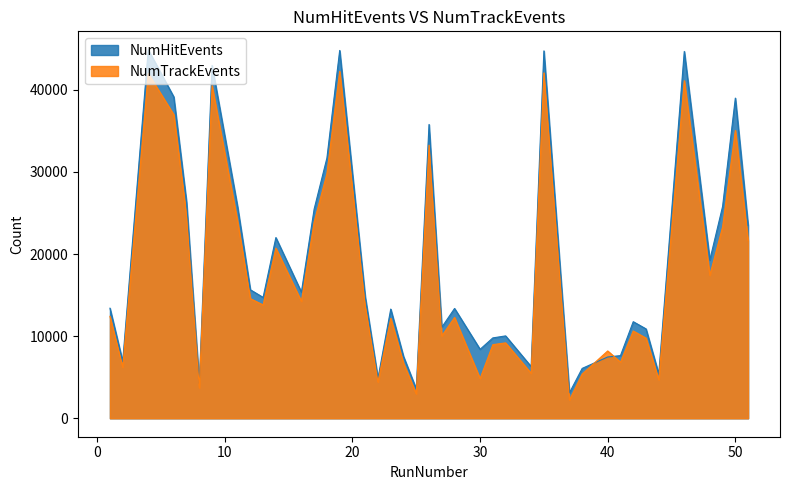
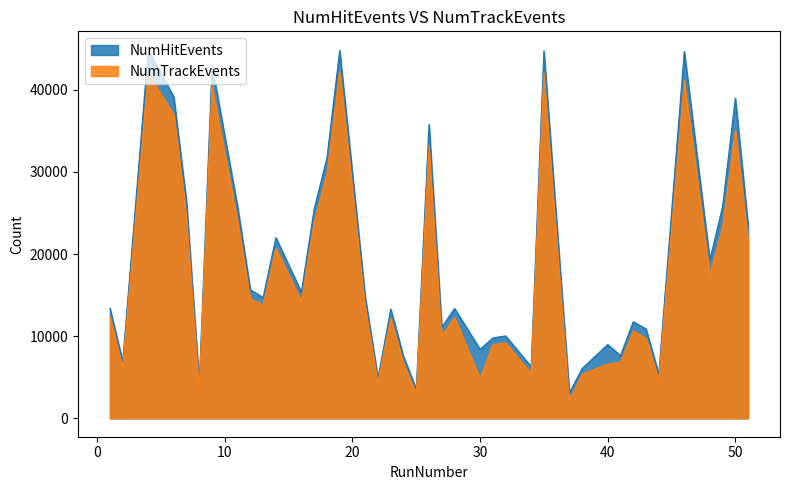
  {
    "NumHitEvents": {
      "30": 8000,
-     "40": 7000,
+     "40": 9000,
      "50": 39000
    },
    "NumTrackEvents": {
      "30": 5000,
-     "40": 8000,
+     "40": 7000,
      "50": 35000
    }
  }
